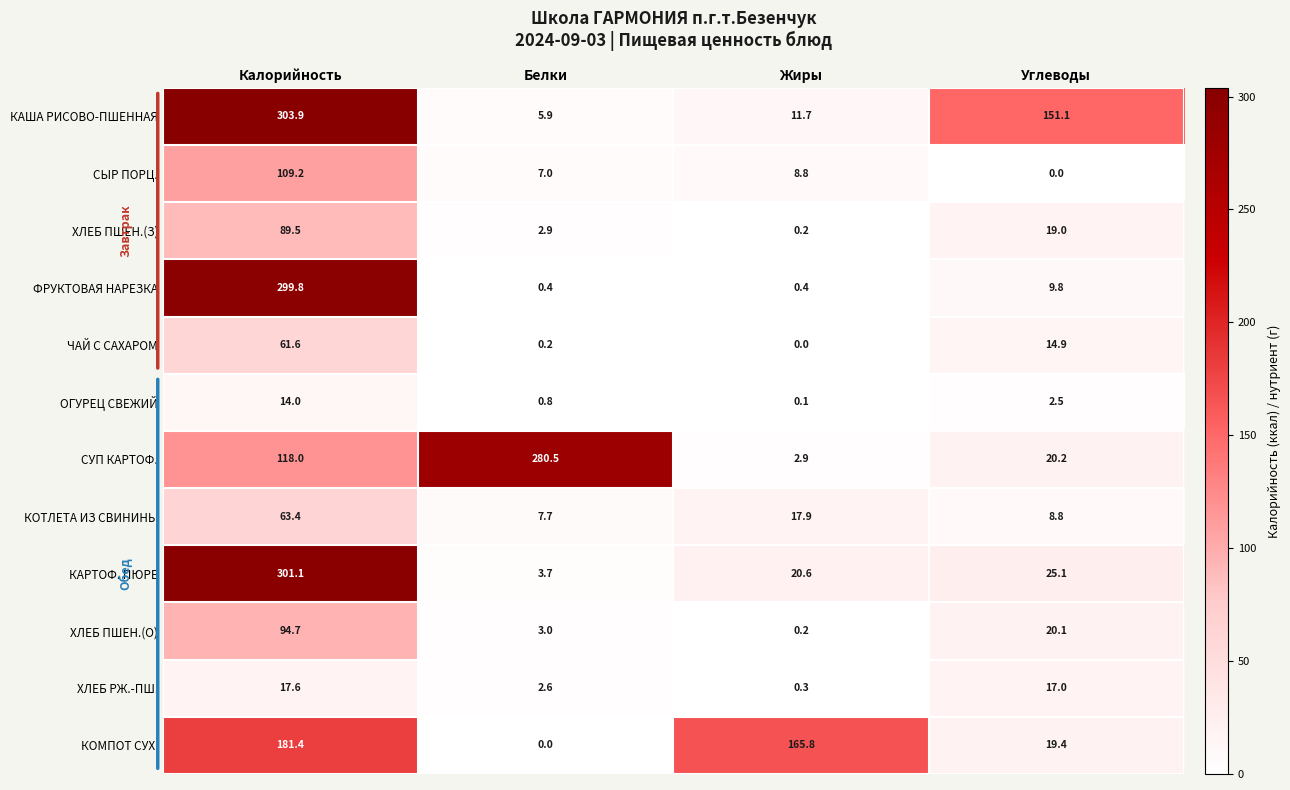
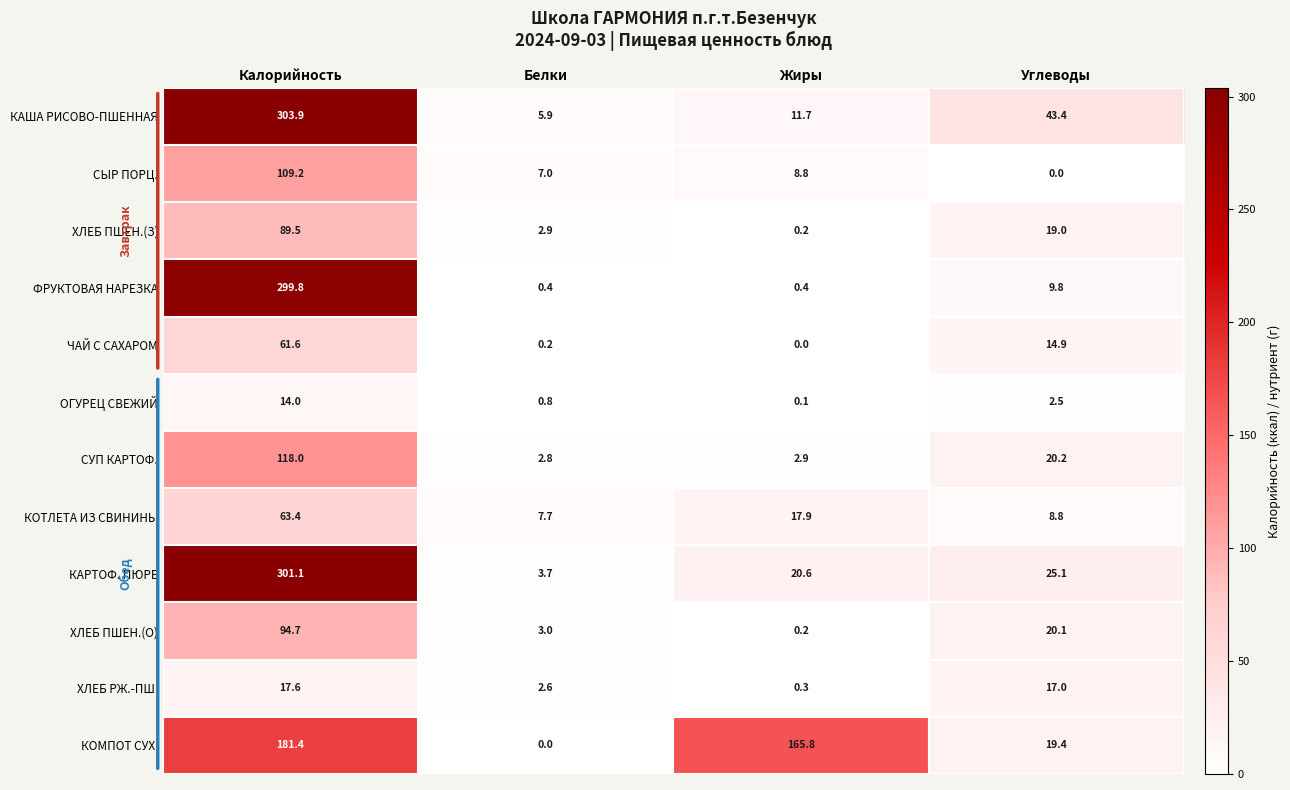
  {
    "КАША РИСОВО-ПШЕННАЯ": {
      "Калорийность": 303.9,
      "Белки": 5.9,
      "Жиры": 11.7,
-     "Углеводы": 151.1
+     "Углеводы": 43.4
    },
    "СЫР ПОРЦ.": {
      "Калорийность": 109.2,
      "Белки": 7.0,
      "Жиры": 8.8,
      "Углеводы": 0.0
    },
    "ХЛЕБ ПШЕН.(З)": {
      "Калорийность": 89.5,
      "Белки": 2.9,
      "Жиры": 0.2,
      "Углеводы": 19.0
    },
    "ФРУКТОВАЯ НАРЕЗКА": {
      "Калорийность": 299.8,
      "Белки": 0.4,
      "Жиры": 0.4,
      "Углеводы": 9.8
    },
    "ЧАЙ С САХАРОМ": {
      "Калорийность": 61.6,
      "Белки": 0.2,
      "Жиры": 0.0,
      "Углеводы": 14.9
    },
    "ОГУРЕЦ СВЕЖИЙ": {
      "Калорийность": 14.0,
      "Белки": 0.8,
      "Жиры": 0.1,
      "Углеводы": 2.5
    },
    "СУП КАРТОФ.": {
      "Калорийность": 118.0,
-     "Белки": 280.5,
+     "Белки": 2.8,
      "Жиры": 2.9,
      "Углеводы": 20.2
    },
    "КОТЛЕТА ИЗ СВИНИНЫ": {
      "Калорийность": 63.4,
      "Белки": 7.7,
      "Жиры": 17.9,
      "Углеводы": 8.8
    },
    "КАРТОФ. ПЮРЕ": {
      "Калорийность": 301.1,
      "Белки": 3.7,
      "Жиры": 20.6,
      "Углеводы": 25.1
    },
    "ХЛЕБ ПШЕН.(О)": {
      "Калорийность": 94.7,
      "Белки": 3.0,
      "Жиры": 0.2,
      "Углеводы": 20.1
    },
    "ХЛЕБ РЖ.-ПШ.": {
      "Калорийность": 17.6,
      "Белки": 2.6,
      "Жиры": 0.3,
      "Углеводы": 17.0
    },
    "КОМПОТ СУХ.": {
      "Калорийность": 181.4,
      "Белки": 0.0,
      "Жиры": 165.8,
      "Углеводы": 19.4
    }
  }
